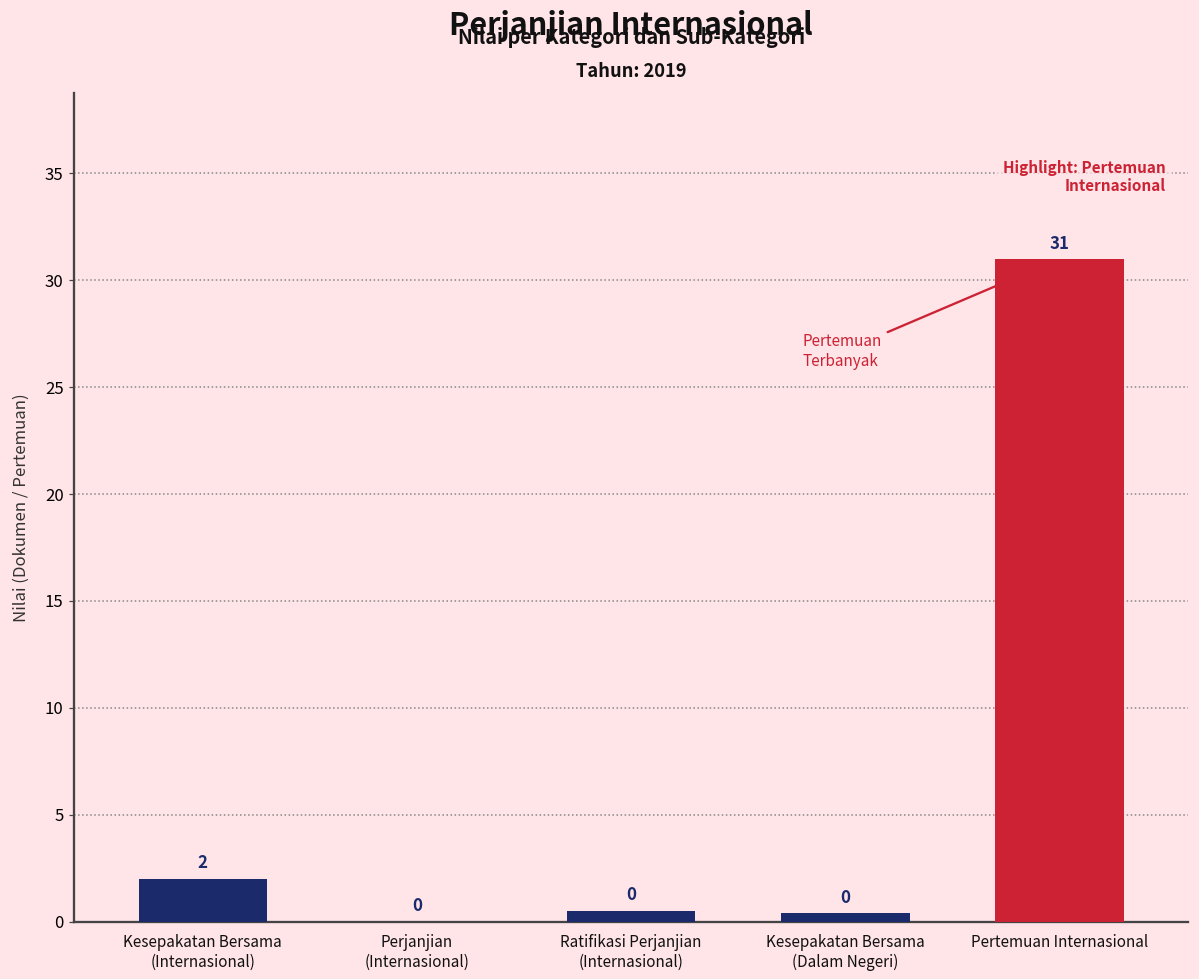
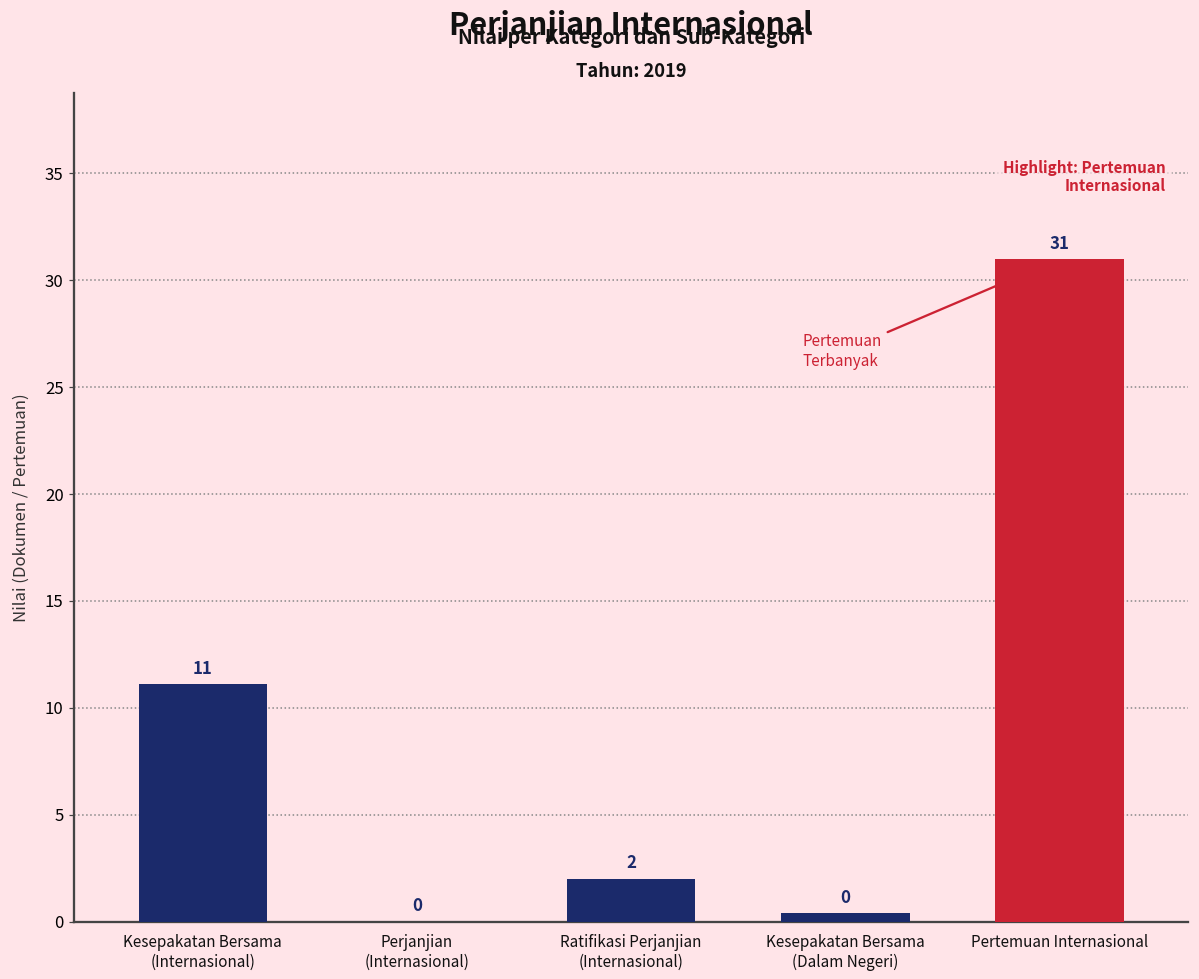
  {
-   "Kesepakatan Bersama (Internasional)": 2,
+   "Kesepakatan Bersama (Internasional)": 11,
    "Perjanjian (Internasional)": 0,
-   "Ratifikasi Perjanjian (Internasional)": 0,
+   "Ratifikasi Perjanjian (Internasional)": 2,
    "Kesepakatan Bersama (Dalam Negeri)": 0,
    "Pertemuan Internasional": 31
  }
